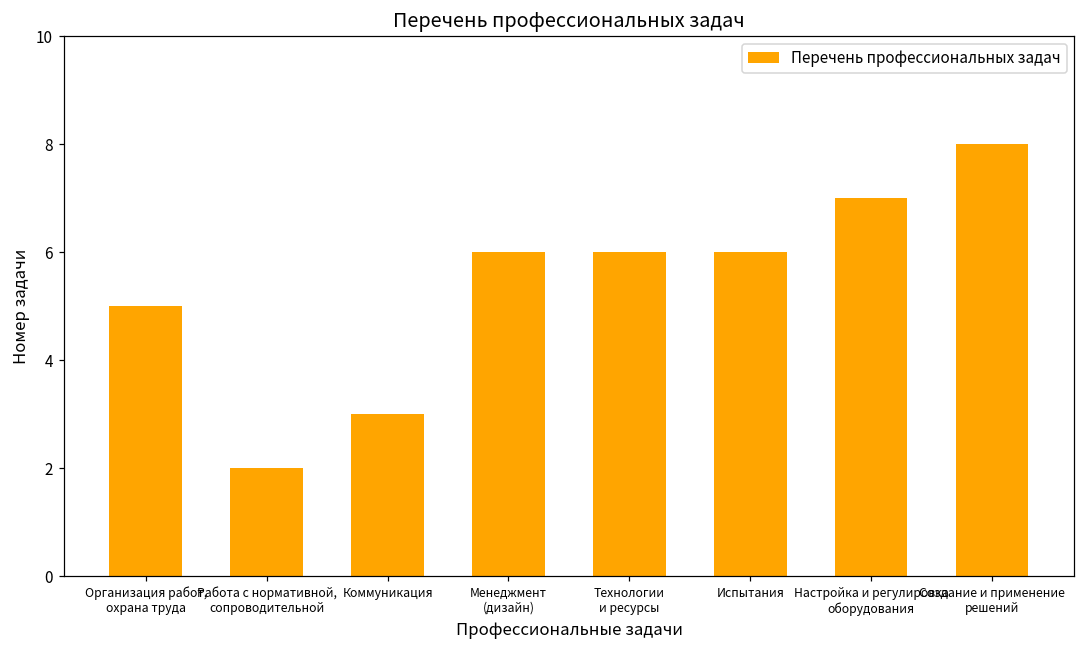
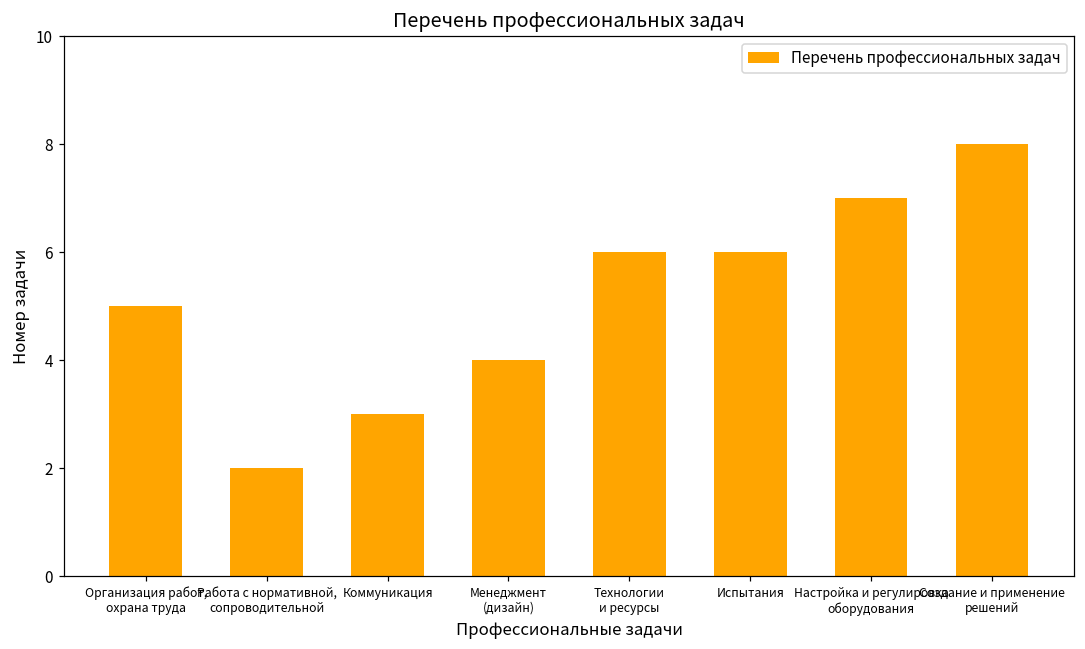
  {
    "Организация работ, охрана труда": 5,
    "Работа с нормативной, сопроводительной": 2,
    "Коммуникация": 3,
-   "Менеджмент (дизайн)": 6,
+   "Менеджмент (дизайн)": 4,
    "Технологии и ресурсы": 6,
    "Испытания": 6
  }
